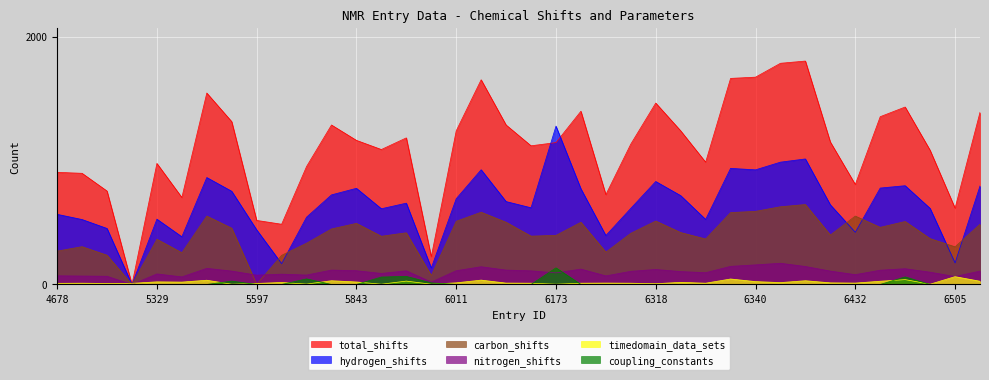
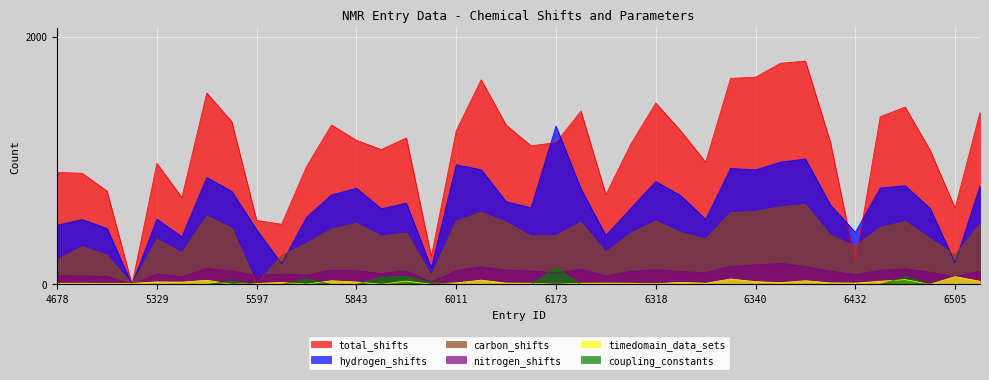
  {
    "total_shifts": {
      "4678": 910,
      "5329": 980,
      "5597": 520,
      "5843": 1160,
      "6011": 1240,
      "6173": 1150,
      "6318": 1460,
      "6340": 1670,
-     "6432": 810,
+     "6432": 180,
      "6505": 620
    },
    "hydrogen_shifts": {
-     "4678": 570,
+     "4678": 480,
      "5329": 530,
      "5597": 440,
      "5843": 780,
-     "6011": 690,
+     "6011": 970,
      "6173": 1280,
      "6318": 830,
      "6340": 930,
      "6432": 420,
      "6505": 170
    },
    "carbon_shifts": {
-     "4678": 270,
+     "4678": 200,
      "5329": 370,
      "5843": 490,
      "6011": 510,
      "6173": 400,
      "6318": 510,
      "6340": 590,
-     "6432": 550,
-     "6505": 300
+     "6432": 310,
+     "6505": 240
    },
    "nitrogen_shifts": {
      "4678": 70,
      "5329": 90,
      "5597": 80,
      "5843": 110,
      "6011": 110,
      "6173": 90,
      "6318": 120,
      "6340": 160,
      "6432": 80
    },
    "timedomain_data_sets": {
      "5329": 20,
      "6173": 0,
      "6340": 20
    },
    "coupling_constants": {
      "5329": 0,
      "6173": 130,
      "6340": 0,
      "6505": 0
    }
  }
